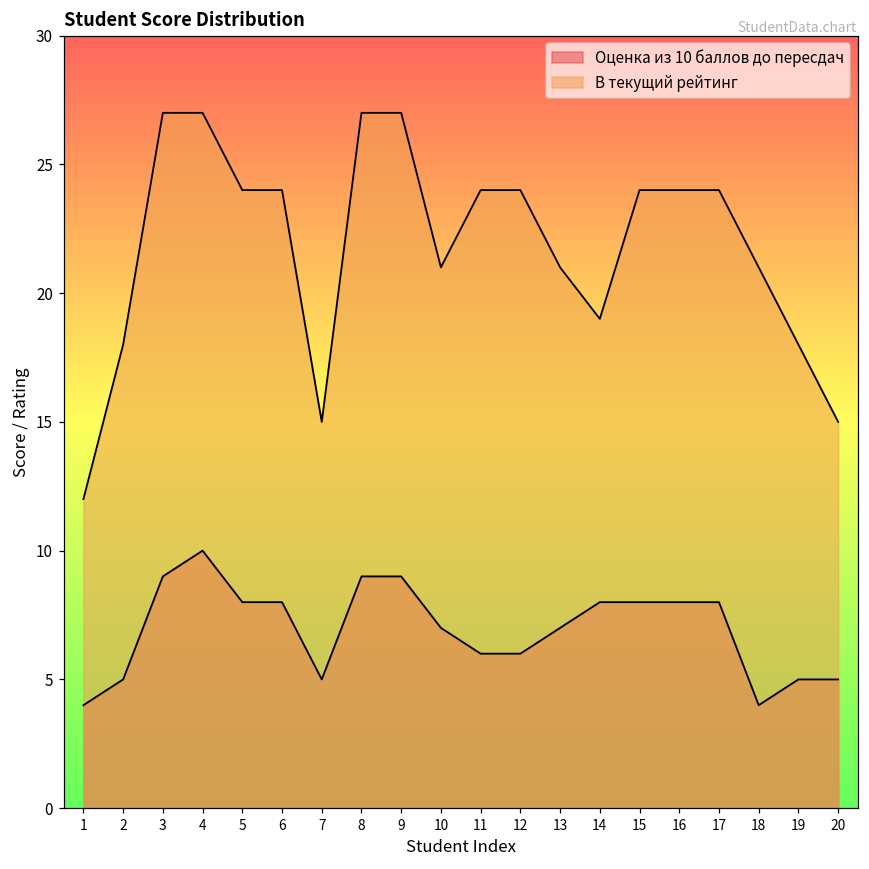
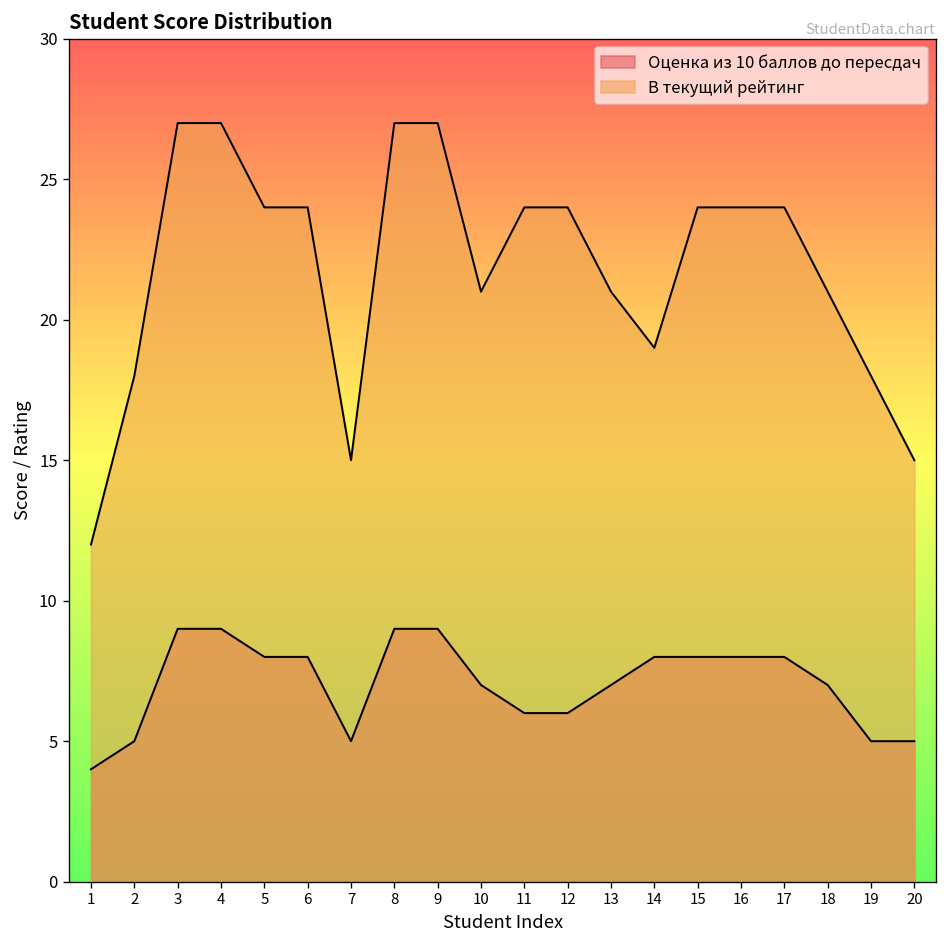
  {
    "Оценка из 10 баллов до пересдач": {
      "1": 4,
      "2": 5,
      "3": 9,
-     "4": 10,
+     "4": 9,
      "5": 8,
      "6": 8,
      "7": 5,
      "8": 9,
      "9": 9,
      "10": 7,
      "11": 6,
      "12": 6,
      "13": 7,
      "14": 8,
      "15": 8,
      "16": 8,
      "17": 8,
-     "18": 4,
+     "18": 7,
      "19": 5,
      "20": 5
    },
    "В текущий рейтинг": {
      "1": 12,
      "2": 18,
      "3": 27,
      "4": 27,
      "5": 24,
      "6": 24,
      "7": 15,
      "8": 27,
      "9": 27,
      "10": 21,
      "11": 24,
      "12": 24,
      "13": 21,
      "14": 19,
      "15": 24,
      "16": 24,
      "17": 24,
      "18": 21,
      "19": 18,
      "20": 15
    }
  }
